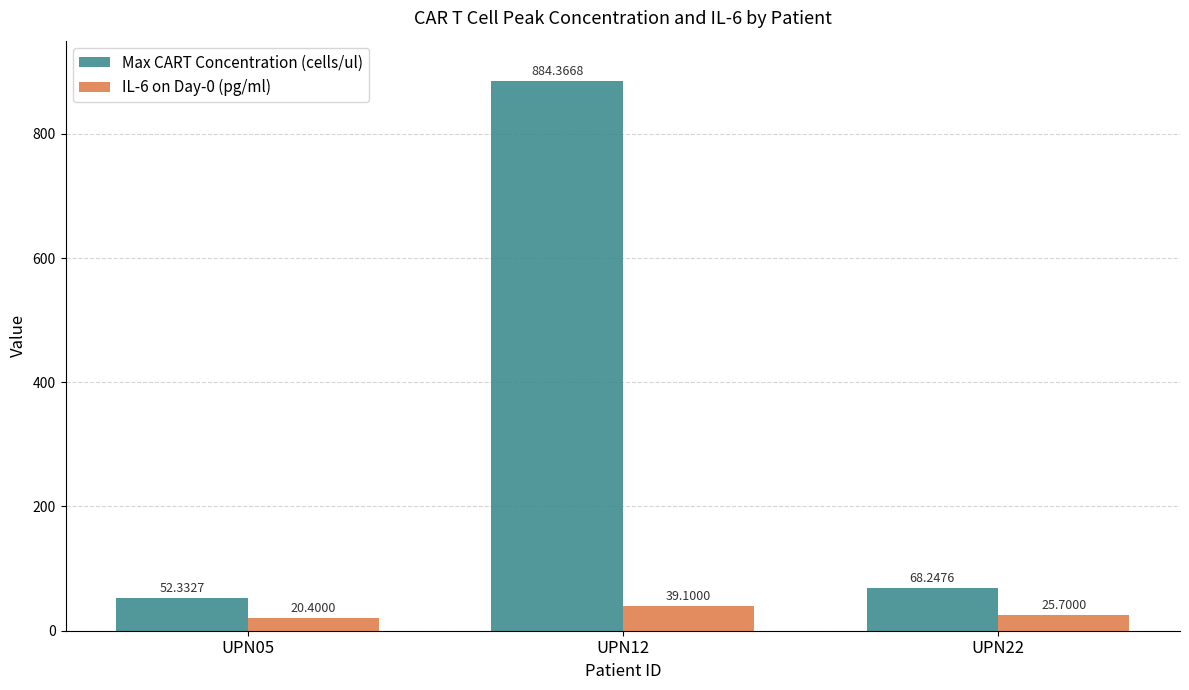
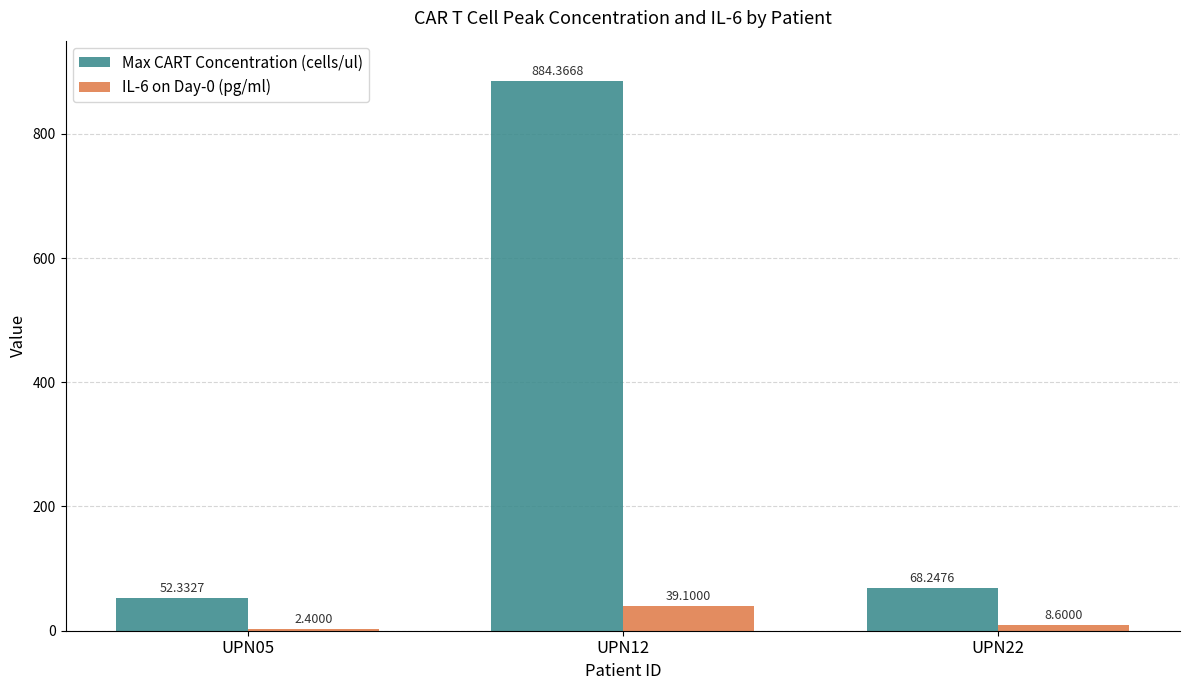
  {
    "Max CART Concentration (cells/ul)": {
      "UPN05": 52.3327,
      "UPN12": 884.3668,
      "UPN22": 68.2476
    },
    "IL-6 on Day-0 (pg/ml)": {
-     "UPN05": 20.4000,
+     "UPN05": 2.4000,
      "UPN12": 39.1000,
-     "UPN22": 25.7000
+     "UPN22": 8.6000
    }
  }
